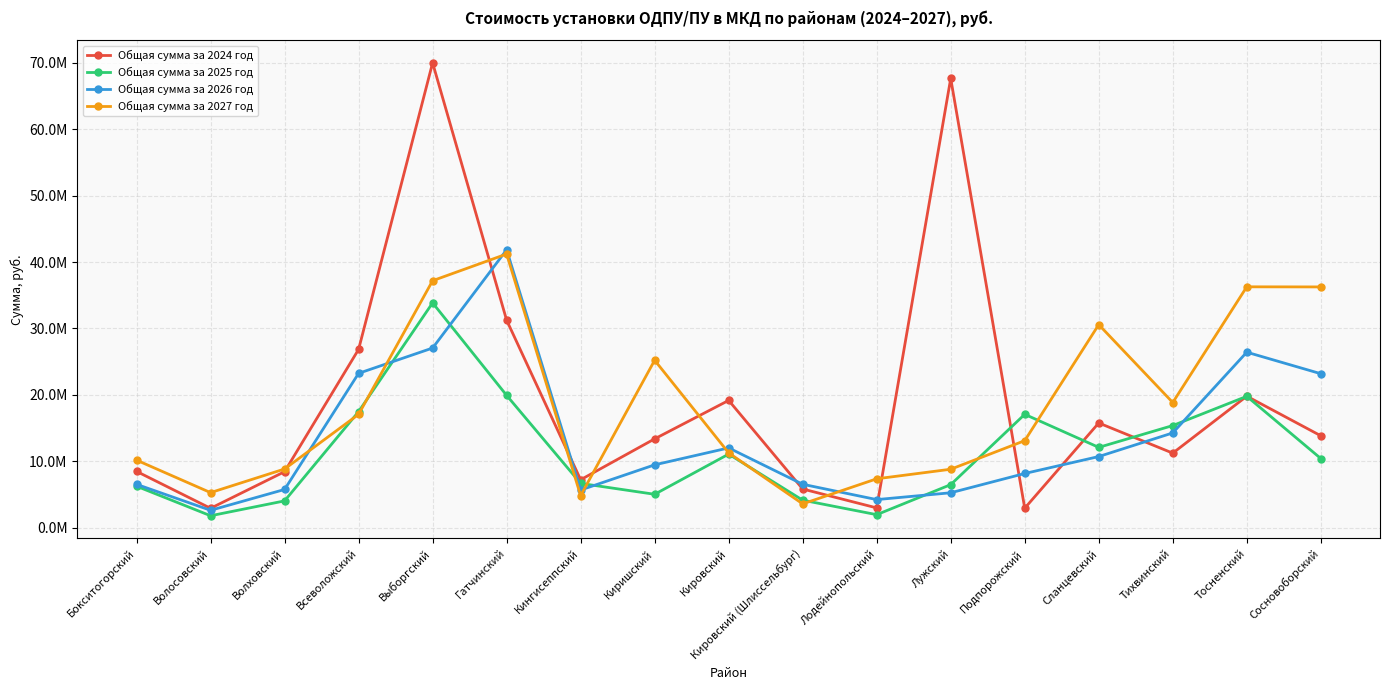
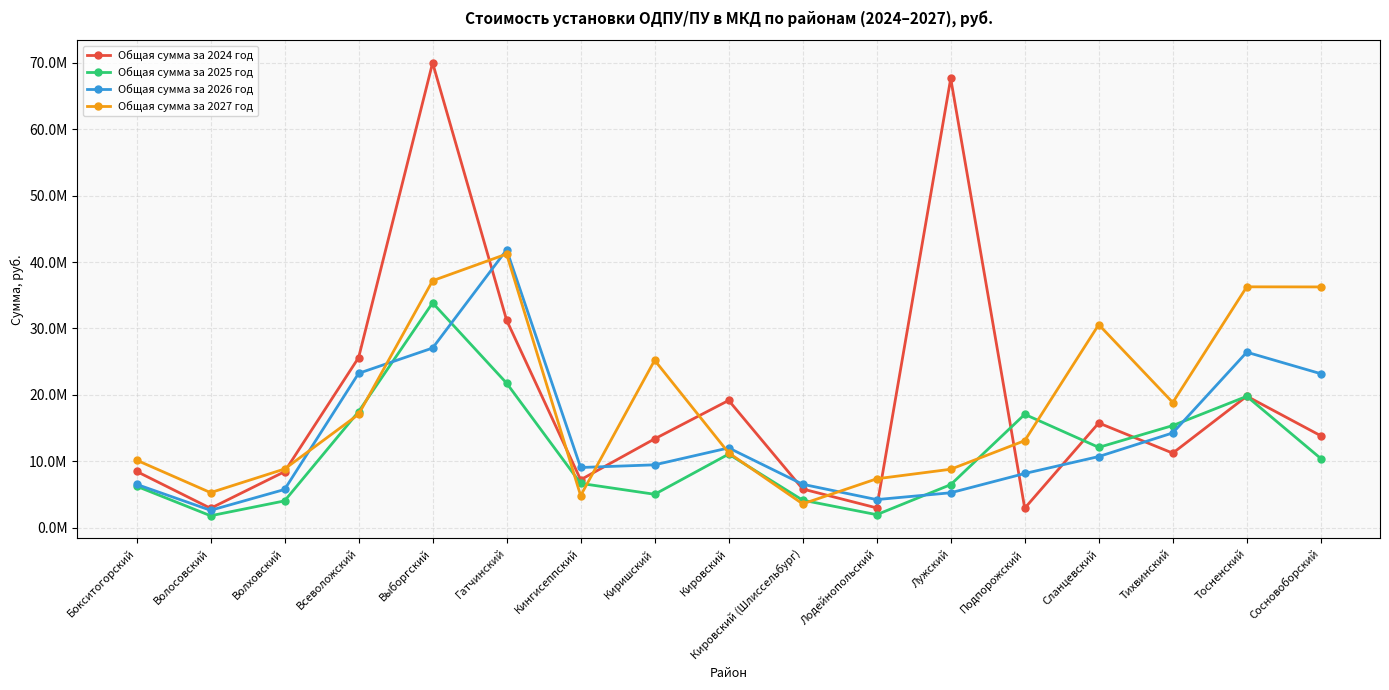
  {
    "Общая сумма за 2024 год": {
      "Бокситогорский": 8000000,
      "Волховский": 8000000,
-     "Всеволожский": 27000000,
+     "Всеволожский": 26000000,
      "Выборгский": 70000000,
      "Гатчинский": 31000000,
      "Кингисеппский": 7000000,
      "Киришский": 13000000,
      "Кировский": 19000000,
      "Кировский (Шлиссельбург)": 6000000,
      "Лодейнопольский": 3000000,
      "Лужский": 68000000,
      "Подпорожский": 3000000,
      "Сланцевский": 16000000,
      "Тихвинский": 11000000,
      "Сосновоборский": 14000000
    },
    "Общая сумма за 2025 год": {
      "Волосовский": 2000000,
      "Волховский": 4000000,
      "Всеволожский": 17000000,
      "Выборгский": 34000000,
-     "Гатчинский": 20000000,
+     "Гатчинский": 22000000,
      "Кингисеппский": 7000000,
      "Киришский": 5000000,
      "Кировский (Шлиссельбург)": 4000000,
      "Лодейнопольский": 2000000,
      "Лужский": 6000000,
      "Подпорожский": 17000000,
      "Сланцевский": 12000000,
      "Тихвинский": 15000000,
      "Сосновоборский": 10000000
    },
    "Общая сумма за 2026 год": {
      "Волховский": 6000000,
      "Всеволожский": 23000000,
      "Выборгский": 27000000,
      "Гатчинский": 42000000,
-     "Кингисеппский": 6000000,
+     "Кингисеппский": 9000000,
      "Киришский": 9000000,
      "Кировский": 12000000,
      "Кировский (Шлиссельбург)": 7000000,
      "Лодейнопольский": 4000000,
      "Лужский": 5000000,
      "Подпорожский": 8000000,
      "Сланцевский": 11000000,
      "Тихвинский": 14000000,
      "Тосненский": 26000000,
      "Сосновоборский": 23000000
    },
    "Общая сумма за 2027 год": {
      "Бокситогорский": 10000000,
      "Волосовский": 5000000,
      "Волховский": 9000000,
      "Всеволожский": 17000000,
      "Выборгский": 37000000,
      "Гатчинский": 41000000,
      "Кингисеппский": 5000000,
      "Киришский": 25000000,
      "Кировский (Шлиссельбург)": 4000000,
      "Лодейнопольский": 7000000,
      "Лужский": 9000000,
      "Подпорожский": 13000000,
      "Сланцевский": 31000000,
      "Тихвинский": 19000000,
      "Тосненский": 36000000,
      "Сосновоборский": 36000000
    }
  }
